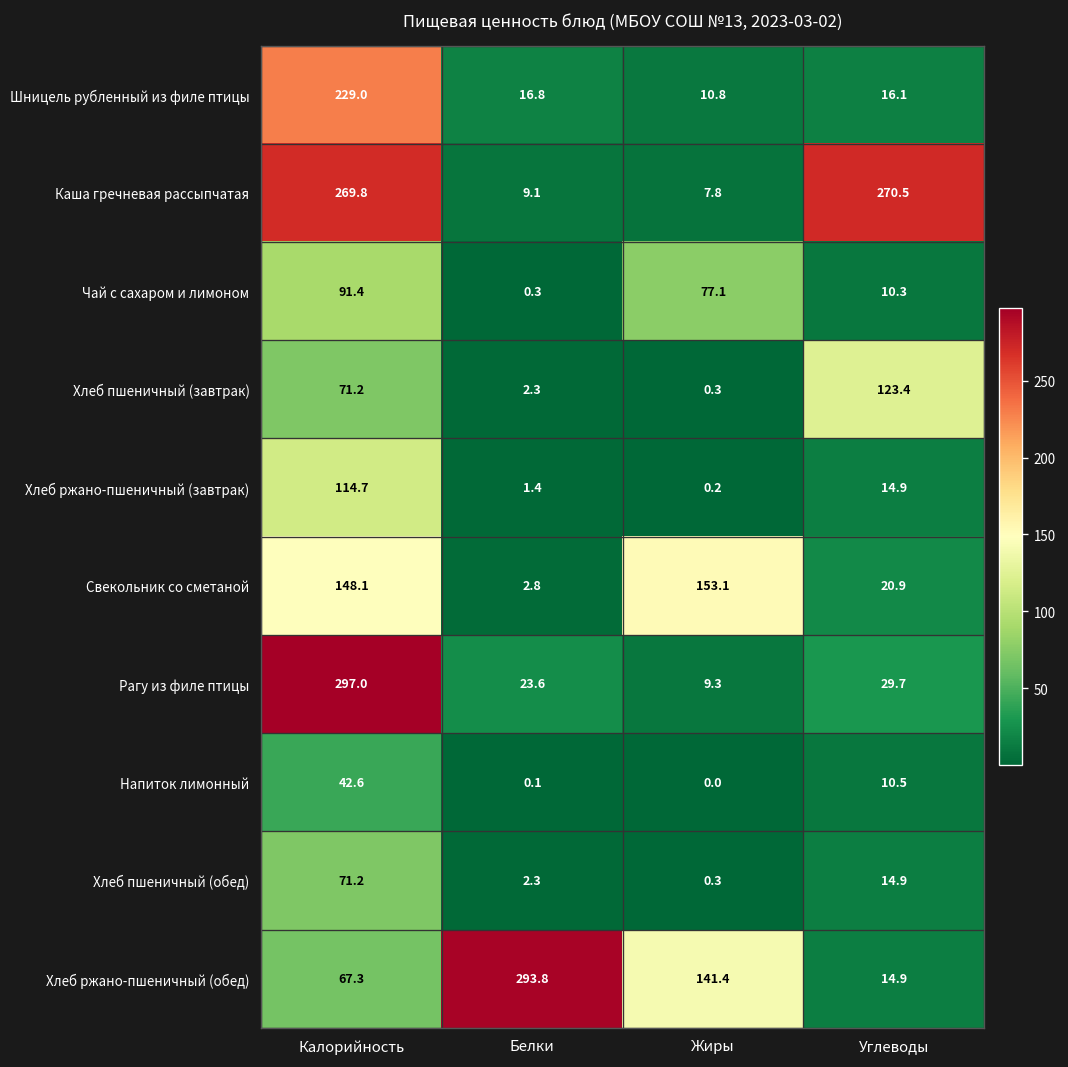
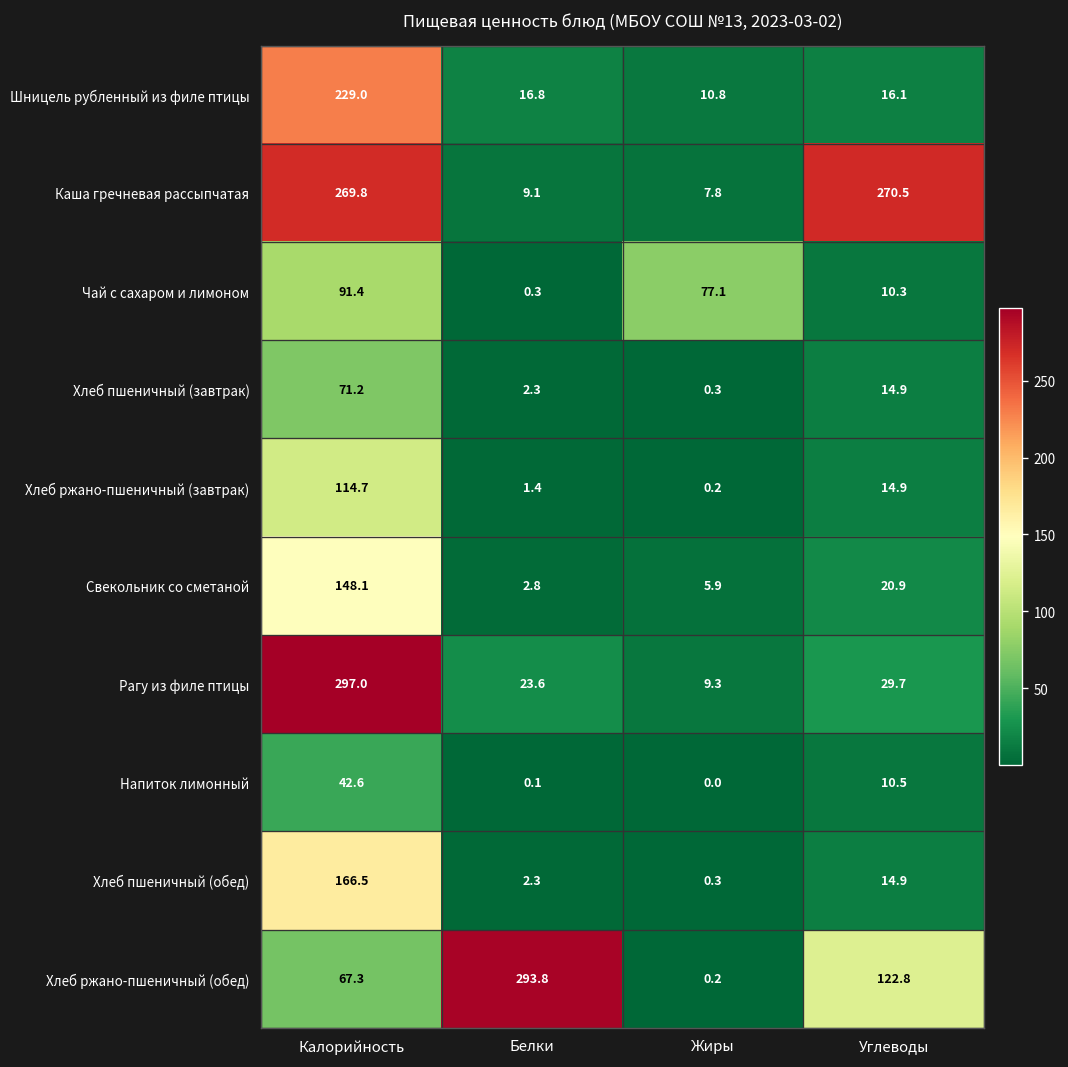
  {
    "Шницель рубленный из филе птицы": {
      "Калорийность": 229.0,
      "Белки": 16.8,
      "Жиры": 10.8,
      "Углеводы": 16.1
    },
    "Каша гречневая рассыпчатая": {
      "Калорийность": 269.8,
      "Белки": 9.1,
      "Жиры": 7.8,
      "Углеводы": 270.5
    },
    "Чай с сахаром и лимоном": {
      "Калорийность": 91.4,
      "Белки": 0.3,
      "Жиры": 77.1,
      "Углеводы": 10.3
    },
    "Хлеб пшеничный (завтрак)": {
      "Калорийность": 71.2,
      "Белки": 2.3,
      "Жиры": 0.3,
-     "Углеводы": 123.4
+     "Углеводы": 14.9
    },
    "Хлеб ржано-пшеничный (завтрак)": {
      "Калорийность": 114.7,
      "Белки": 1.4,
      "Жиры": 0.2,
      "Углеводы": 14.9
    },
    "Свекольник со сметаной": {
      "Калорийность": 148.1,
      "Белки": 2.8,
-     "Жиры": 153.1,
+     "Жиры": 5.9,
      "Углеводы": 20.9
    },
    "Рагу из филе птицы": {
      "Калорийность": 297.0,
      "Белки": 23.6,
      "Жиры": 9.3,
      "Углеводы": 29.7
    },
    "Напиток лимонный": {
      "Калорийность": 42.6,
      "Белки": 0.1,
      "Жиры": 0.0,
      "Углеводы": 10.5
    },
    "Хлеб пшеничный (обед)": {
-     "Калорийность": 71.2,
+     "Калорийность": 166.5,
      "Белки": 2.3,
      "Жиры": 0.3,
      "Углеводы": 14.9
    },
    "Хлеб ржано-пшеничный (обед)": {
      "Калорийность": 67.3,
      "Белки": 293.8,
-     "Жиры": 141.4,
-     "Углеводы": 14.9
+     "Жиры": 0.2,
+     "Углеводы": 122.8
    }
  }
